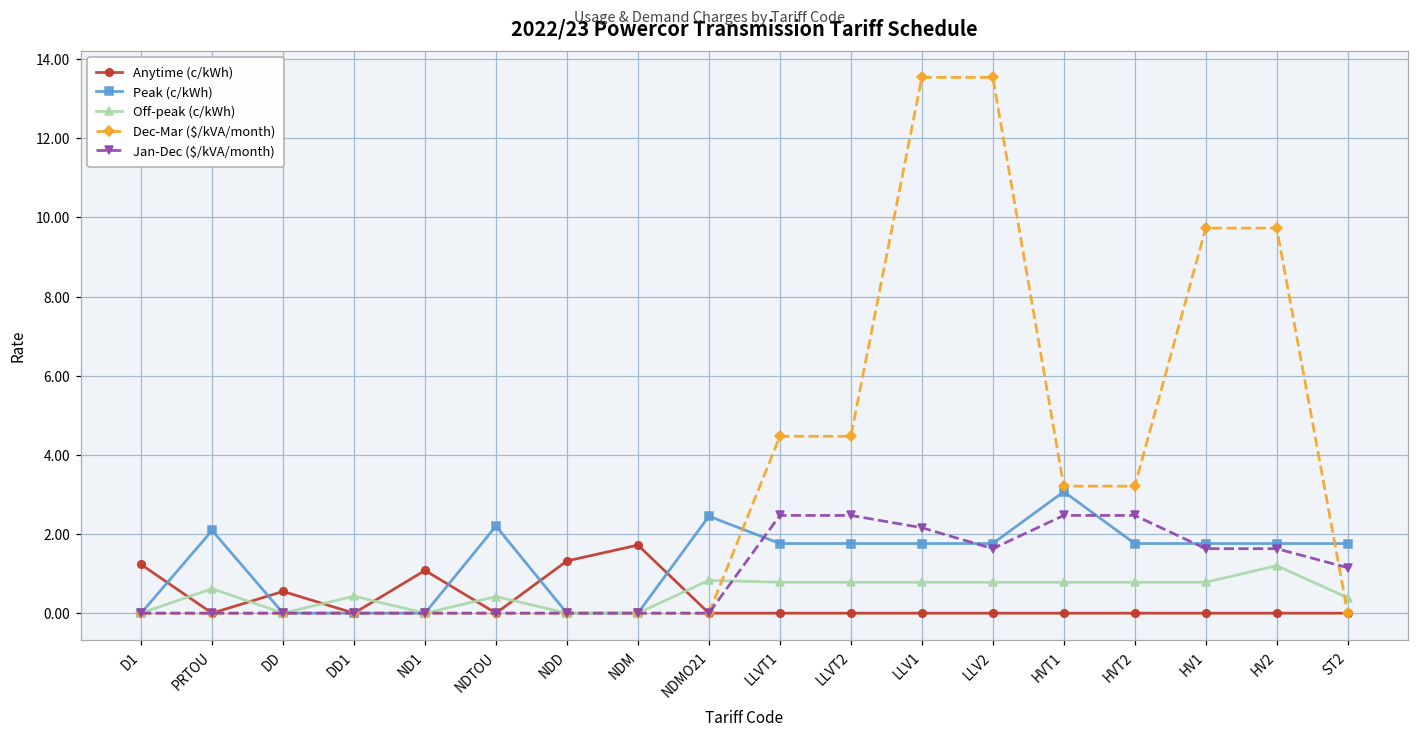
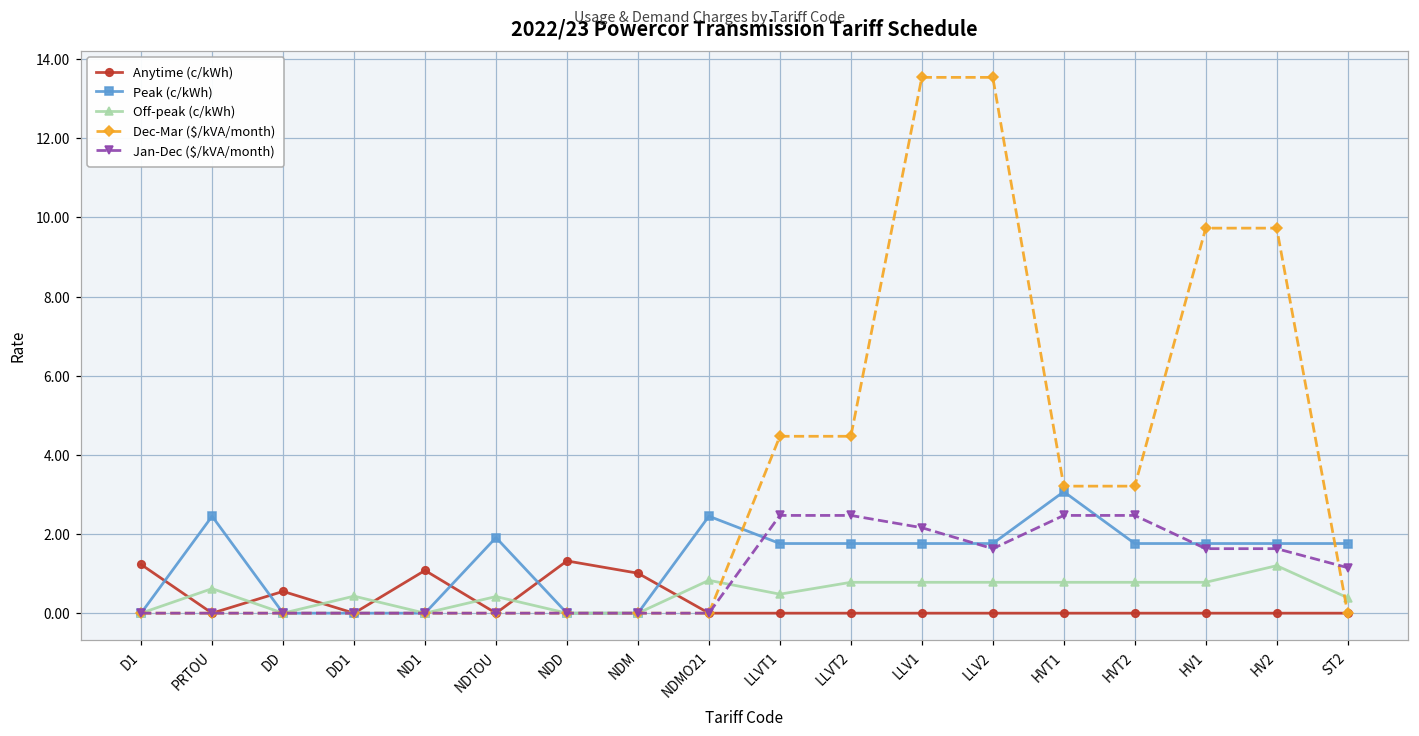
  {
    "Anytime (c/kWh)": {
      "D1": 1.2,
      "DD": 0.6,
      "ND1": 1.1,
      "NDD": 1.3,
-     "NDM": 1.7,
+     "NDM": 1.0,
      "LLVT1": 0.0,
      "LLVT2": 0.0,
      "LLV1": 0.0,
      "LLV2": 0.0,
      "HVT1": 0.0,
      "HVT2": 0.0,
      "HV1": 0.0,
      "HV2": 0.0
    },
    "Peak (c/kWh)": {
-     "PRTOU": 2.1,
-     "NDTOU": 2.2,
+     "PRTOU": 2.5,
+     "NDTOU": 1.9,
      "NDMO21": 2.5,
      "LLVT1": 1.8,
      "LLVT2": 1.8,
      "LLV1": 1.8,
      "LLV2": 1.8,
      "HVT1": 3.1,
      "HVT2": 1.8,
      "HV1": 1.8,
      "HV2": 1.8,
      "ST2": 1.8
    },
    "Off-peak (c/kWh)": {
      "PRTOU": 0.6,
      "DD1": 0.4,
      "NDTOU": 0.4,
      "NDMO21": 0.8,
-     "LLVT1": 0.8,
+     "LLVT1": 0.5,
      "LLVT2": 0.8,
      "LLV1": 0.8,
      "LLV2": 0.8,
      "HVT1": 0.8,
      "HVT2": 0.8,
      "HV1": 0.8,
      "HV2": 1.2,
      "ST2": 0.4
    },
    "Dec-Mar ($/kVA/month)": {
      "LLVT1": 4.5,
      "LLVT2": 4.5,
      "LLV1": 13.5,
      "LLV2": 13.5,
      "HVT1": 3.2,
      "HVT2": 3.2,
      "HV1": 9.7,
      "HV2": 9.7
    },
    "Jan-Dec ($/kVA/month)": {
      "LLVT1": 2.5,
      "LLVT2": 2.5,
      "LLV1": 2.2,
      "LLV2": 1.6,
      "HVT1": 2.5,
      "HVT2": 2.5,
      "HV1": 1.6,
      "HV2": 1.6,
      "ST2": 1.2
    }
  }
